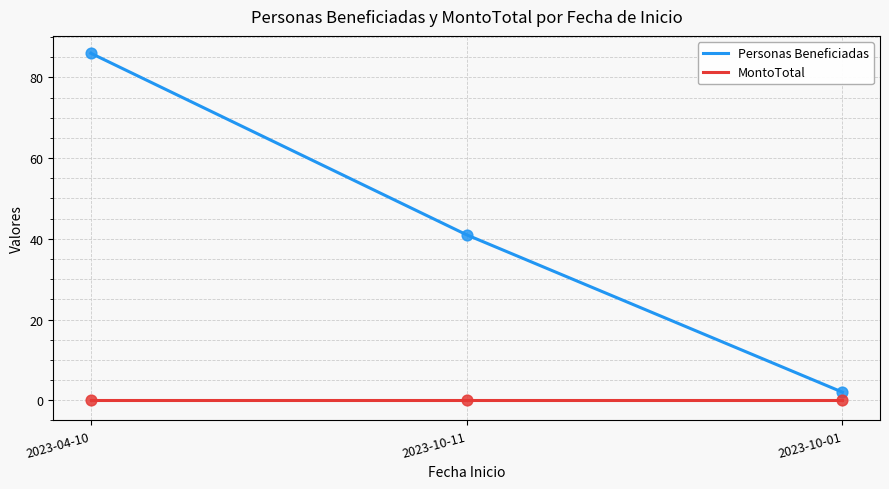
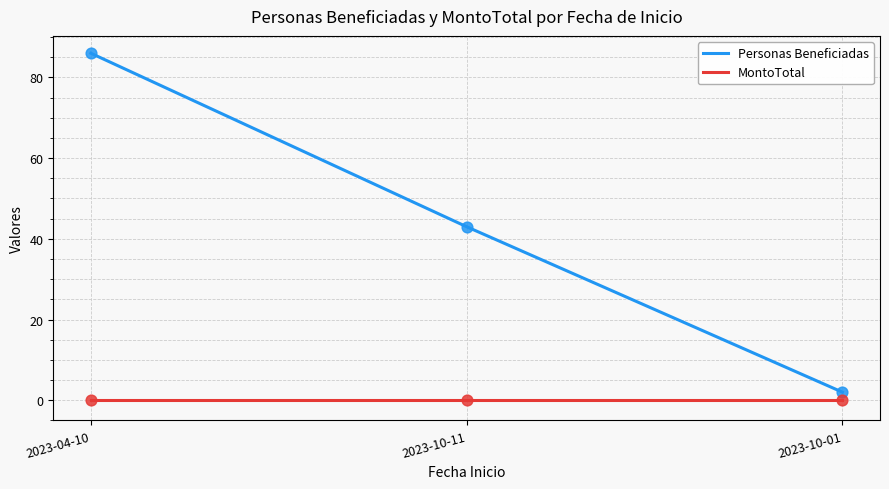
  {
    "Personas Beneficiadas": {
      "2023-04-10": 86,
-     "2023-10-11": 41,
+     "2023-10-11": 43,
      "2023-10-01": 2
    },
    "MontoTotal": {
      "2023-04-10": 0,
      "2023-10-11": 0,
      "2023-10-01": 0
    }
  }
